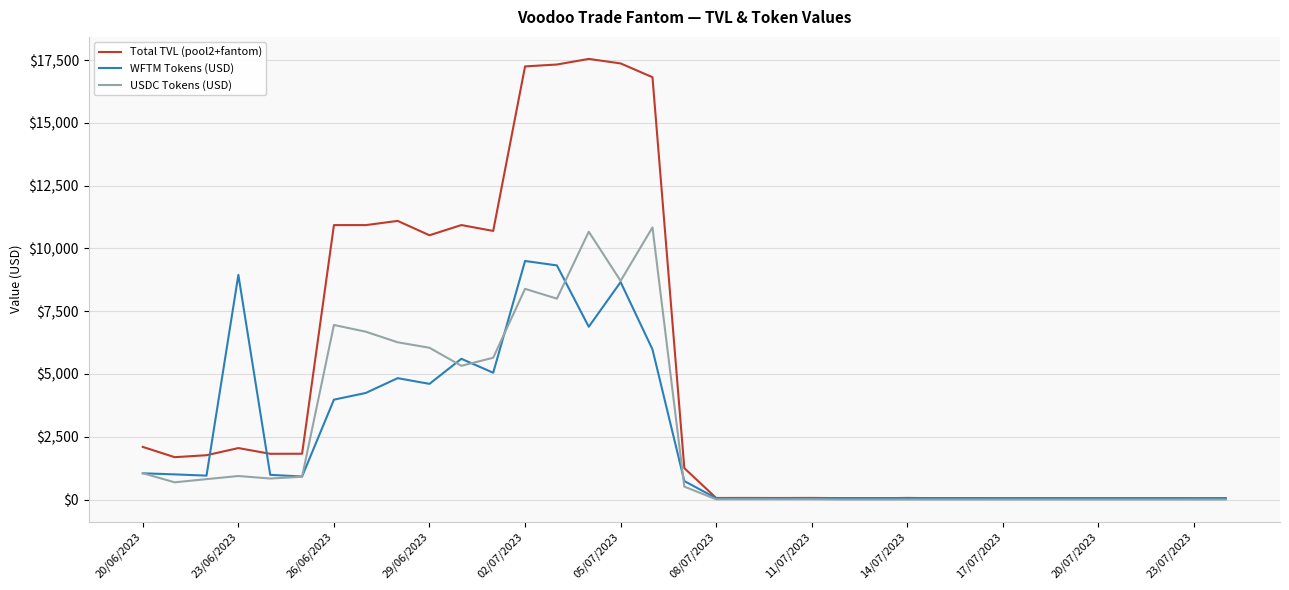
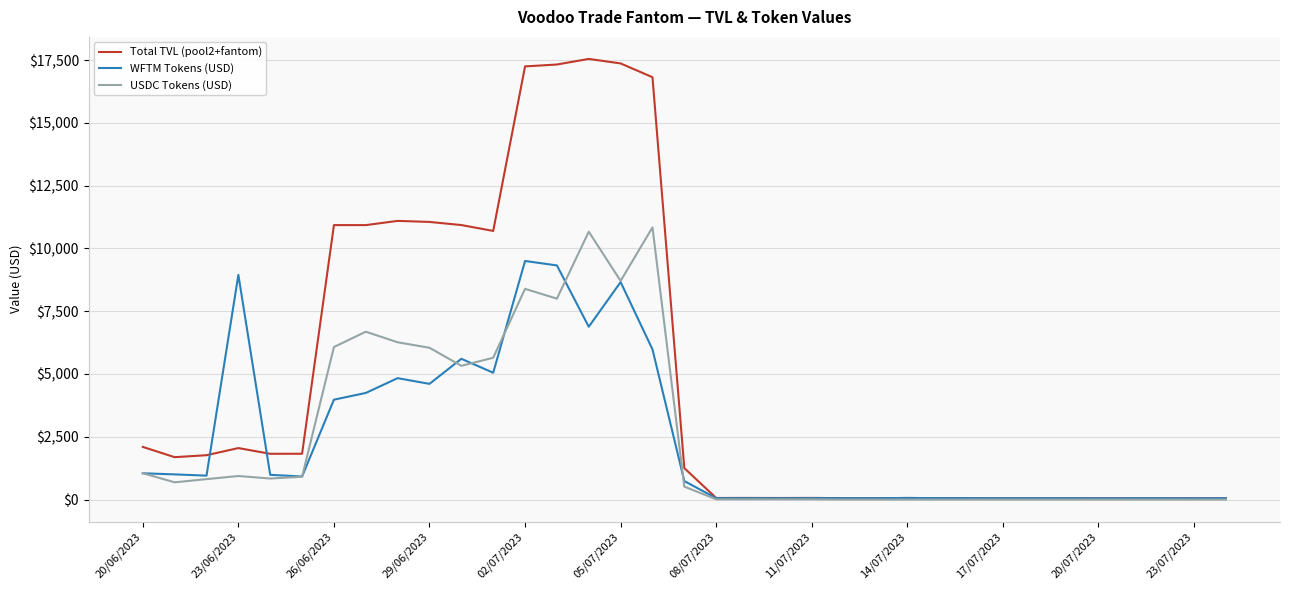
  {
    "Total TVL (pool2+fantom)": {
      "20/06/2023": "$2,100",
      "23/06/2023": "$2,100",
      "26/06/2023": "$10,900",
-     "29/06/2023": "$10,500",
+     "29/06/2023": "$11,100",
      "02/07/2023": "$17,300",
      "05/07/2023": "$17,400"
    },
    "WFTM Tokens (USD)": {
      "23/06/2023": "$8,900",
      "26/06/2023": "$4,000",
      "29/06/2023": "$4,600",
      "02/07/2023": "$9,500"
    },
    "USDC Tokens (USD)": {
      "23/06/2023": "$900",
-     "26/06/2023": "$7,000",
+     "26/06/2023": "$6,100",
      "29/06/2023": "$6,000",
      "02/07/2023": "$8,400"
    }
  }
